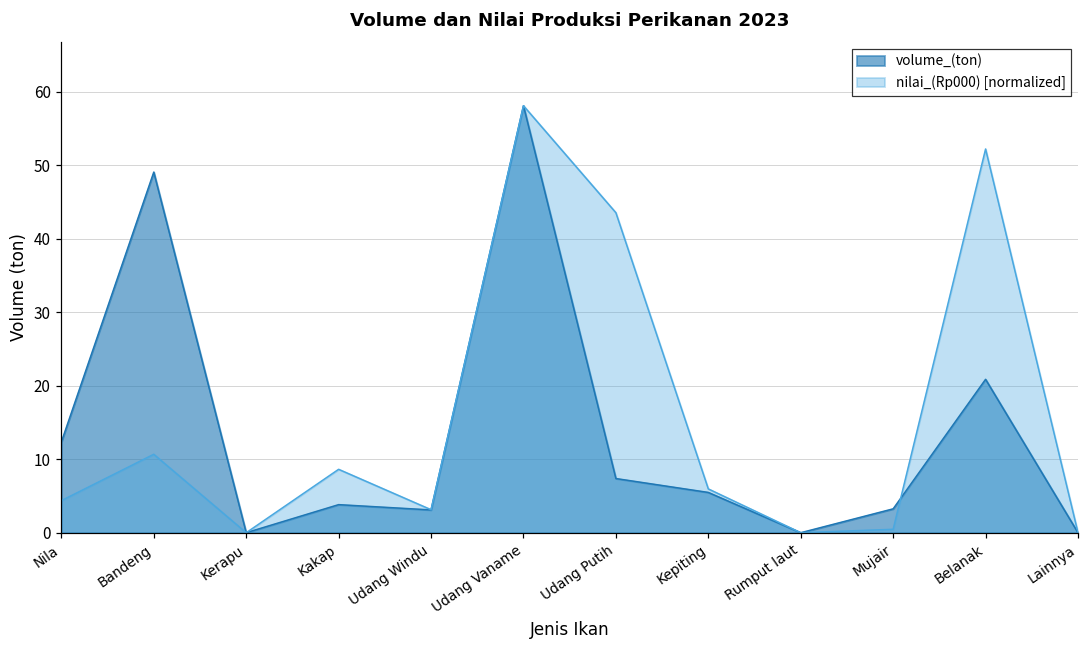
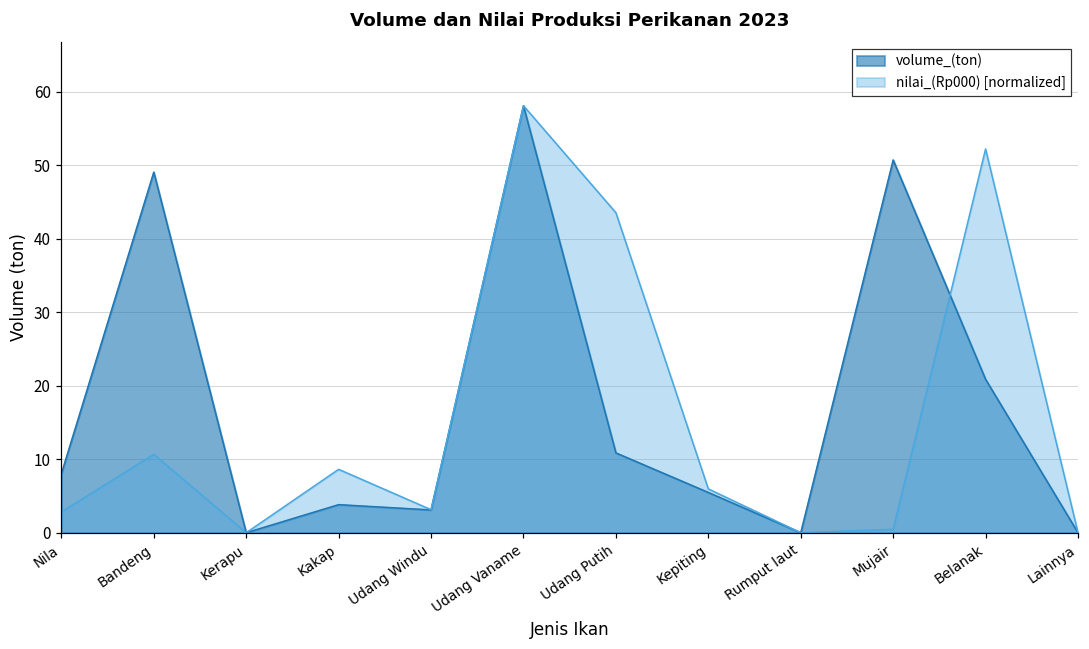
  {
    "volume_(ton)": {
-     "Nila": 12,
+     "Nila": 8,
      "Bandeng": 49,
      "Kakap": 4,
-     "Udang Putih": 7,
+     "Udang Putih": 11,
      "Kepiting": 5,
-     "Mujair": 3,
+     "Mujair": 51,
      "Belanak": 21
    },
    "nilai_(Rp000) [normalized]": {
-     "Nila": 4,
+     "Nila": 3,
      "Bandeng": 11,
      "Kakap": 9,
      "Udang Putih": 44,
      "Kepiting": 6,
      "Mujair": 0,
      "Belanak": 52
    }
  }
